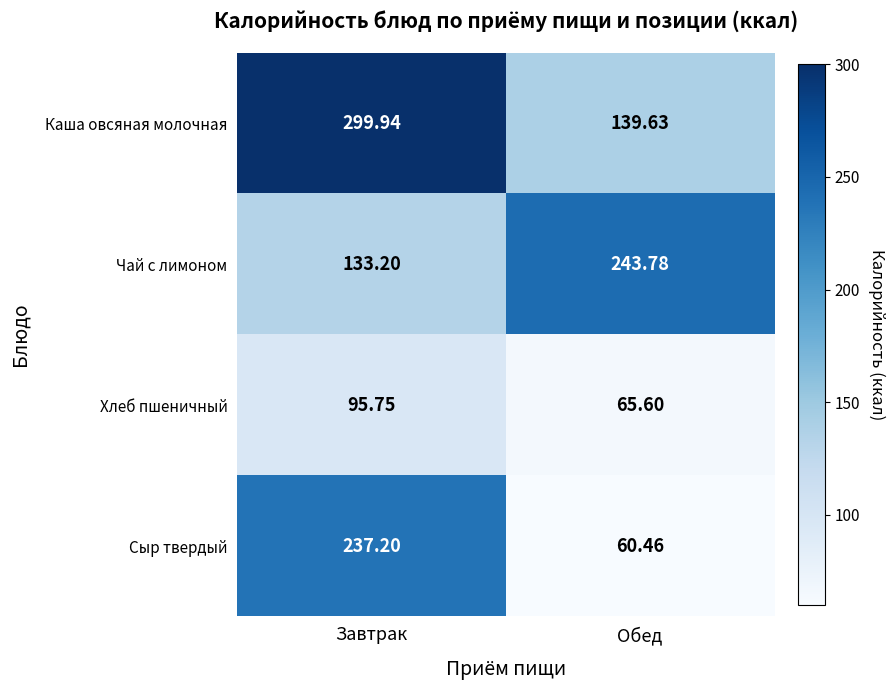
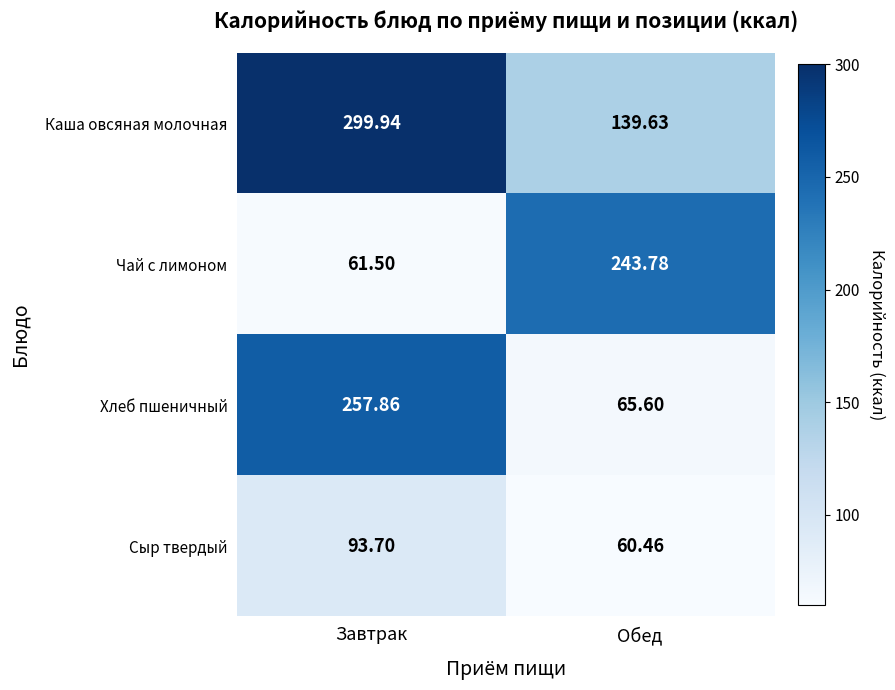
  {
    "Каша овсяная молочная": {
      "Завтрак": 299.94,
      "Обед": 139.63
    },
    "Чай с лимоном": {
-     "Завтрак": 133.20,
+     "Завтрак": 61.50,
      "Обед": 243.78
    },
    "Хлеб пшеничный": {
-     "Завтрак": 95.75,
+     "Завтрак": 257.86,
      "Обед": 65.60
    },
    "Сыр твердый": {
-     "Завтрак": 237.20,
+     "Завтрак": 93.70,
      "Обед": 60.46
    }
  }
